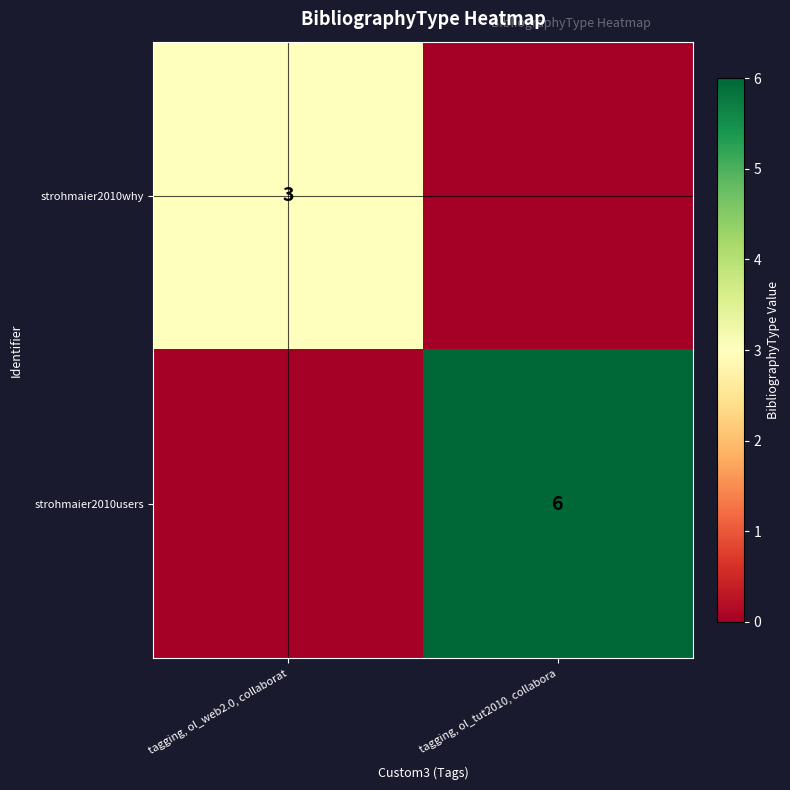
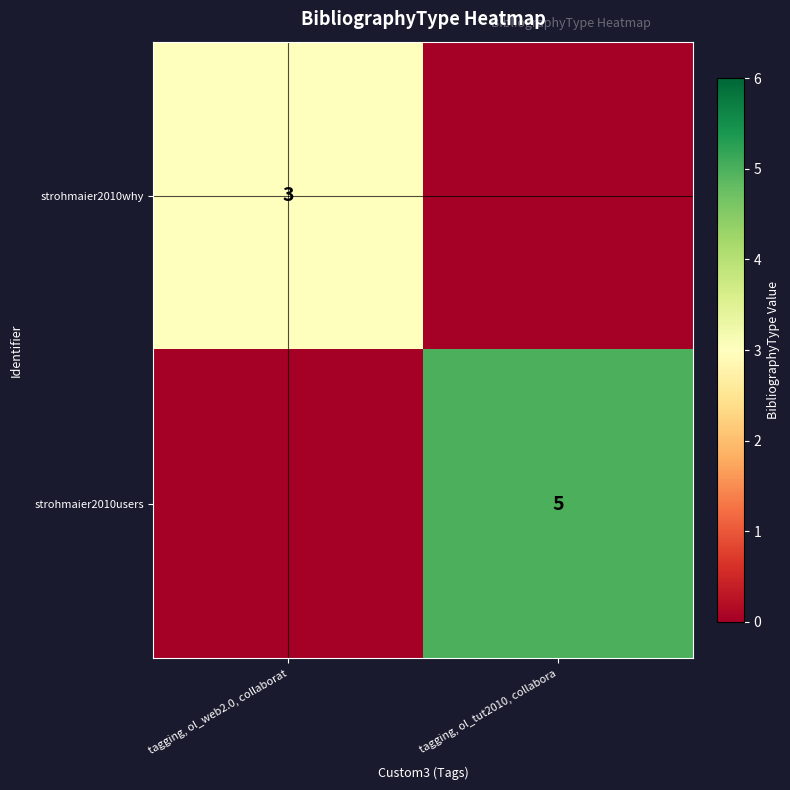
  {
    "strohmaier2010why": {
      "tagging, ol_web2.0, collaborat": 3
    },
    "strohmaier2010users": {
-     "tagging, ol_tut2010, collabora": 6
+     "tagging, ol_tut2010, collabora": 5
    }
  }
